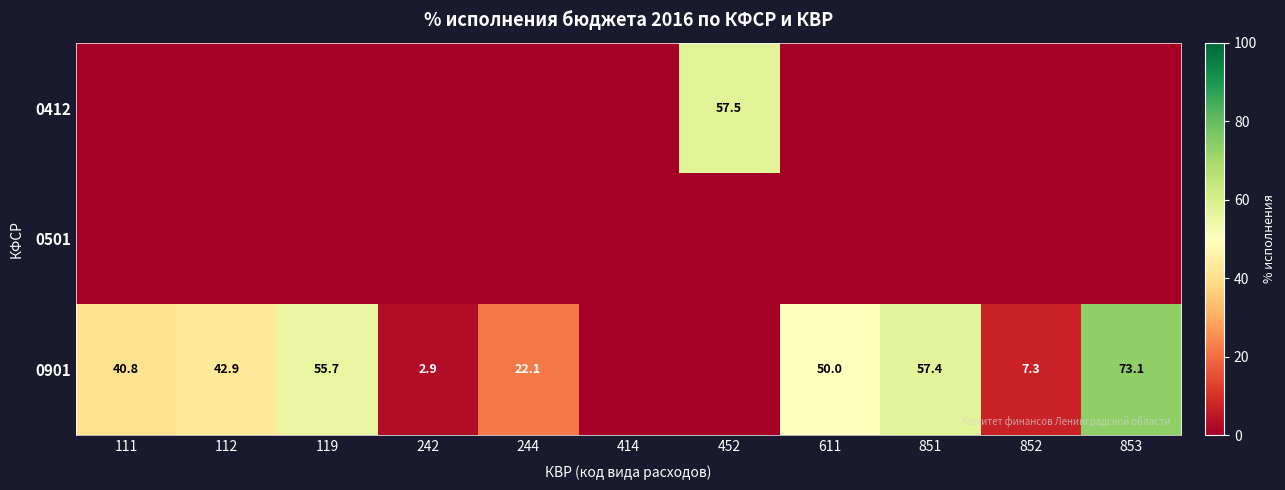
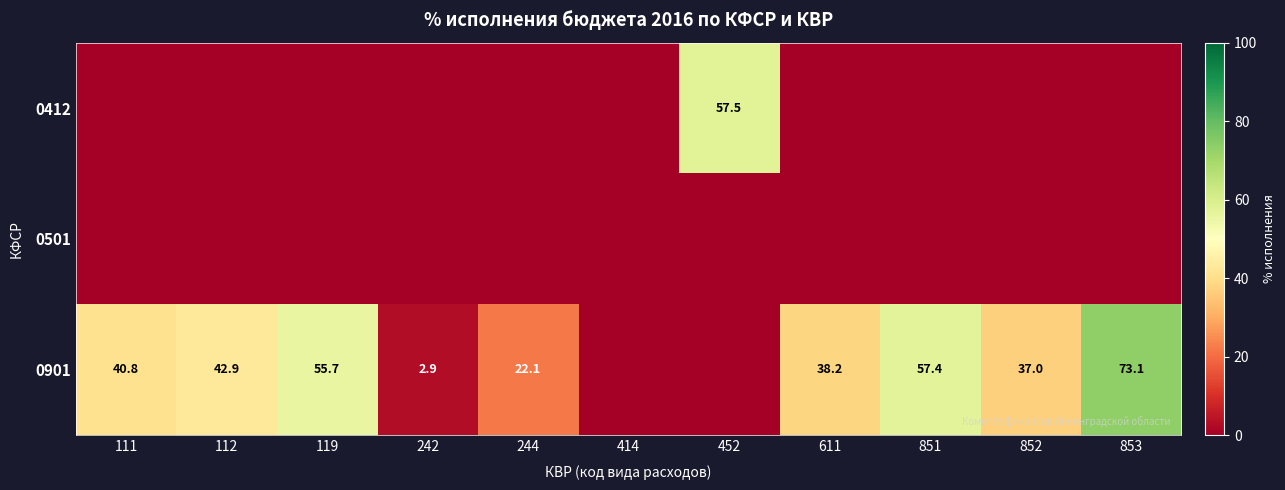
  {
    "0412": {
      "452": 57.5
    },
    "0901": {
      "111": 40.8,
      "112": 42.9,
      "119": 55.7,
      "242": 2.9,
      "244": 22.1,
-     "611": 50.0,
+     "611": 38.2,
      "851": 57.4,
-     "852": 7.3,
+     "852": 37.0,
      "853": 73.1
    }
  }
